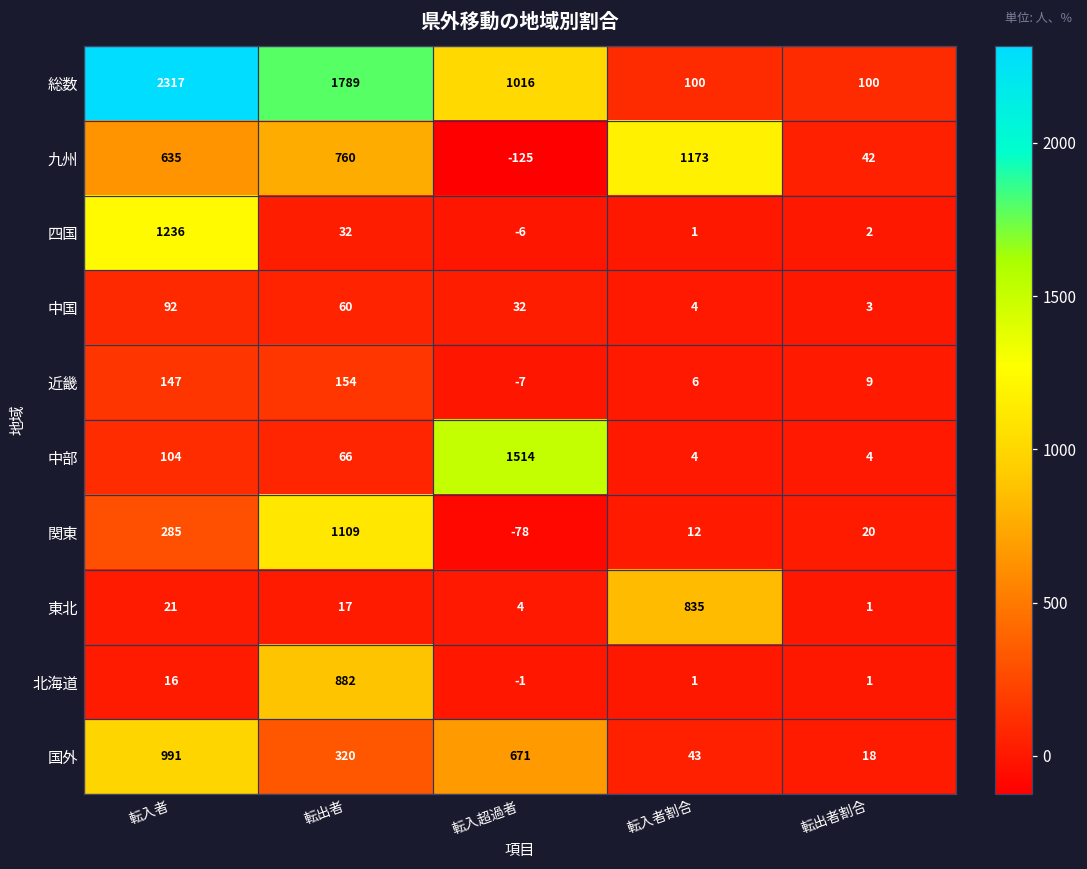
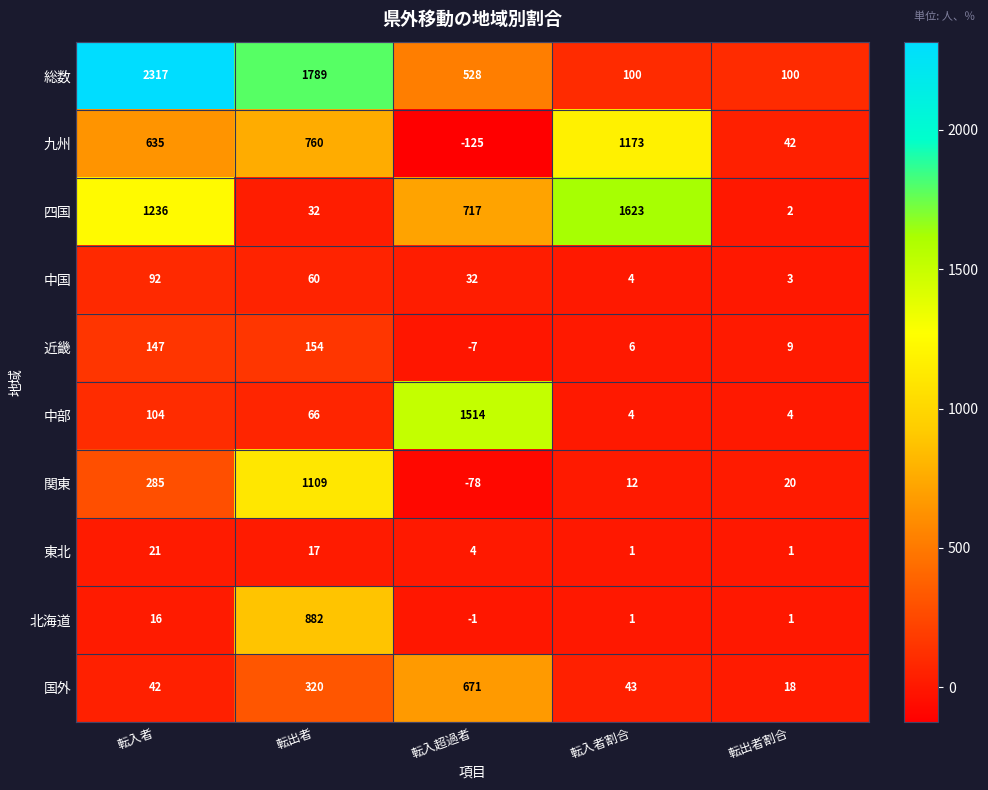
  {
    "総数": {
      "転入者": 2317,
      "転出者": 1789,
-     "転入超過者": 1016,
+     "転入超過者": 528,
      "転入者割合": 100,
      "転出者割合": 100
    },
    "九州": {
      "転入者": 635,
      "転出者": 760,
      "転入超過者": -125,
      "転入者割合": 1173,
      "転出者割合": 42
    },
    "四国": {
      "転入者": 1236,
      "転出者": 32,
-     "転入超過者": -6,
-     "転入者割合": 1,
+     "転入超過者": 717,
+     "転入者割合": 1623,
      "転出者割合": 2
    },
    "中国": {
      "転入者": 92,
      "転出者": 60,
      "転入超過者": 32,
      "転入者割合": 4,
      "転出者割合": 3
    },
    "近畿": {
      "転入者": 147,
      "転出者": 154,
      "転入超過者": -7,
      "転入者割合": 6,
      "転出者割合": 9
    },
    "中部": {
      "転入者": 104,
      "転出者": 66,
      "転入超過者": 1514,
      "転入者割合": 4,
      "転出者割合": 4
    },
    "関東": {
      "転入者": 285,
      "転出者": 1109,
      "転入超過者": -78,
      "転入者割合": 12,
      "転出者割合": 20
    },
    "東北": {
      "転入者": 21,
      "転出者": 17,
      "転入超過者": 4,
-     "転入者割合": 835,
+     "転入者割合": 1,
      "転出者割合": 1
    },
    "北海道": {
      "転入者": 16,
      "転出者": 882,
      "転入超過者": -1,
      "転入者割合": 1,
      "転出者割合": 1
    },
    "国外": {
-     "転入者": 991,
+     "転入者": 42,
      "転出者": 320,
      "転入超過者": 671,
      "転入者割合": 43,
      "転出者割合": 18
    }
  }
